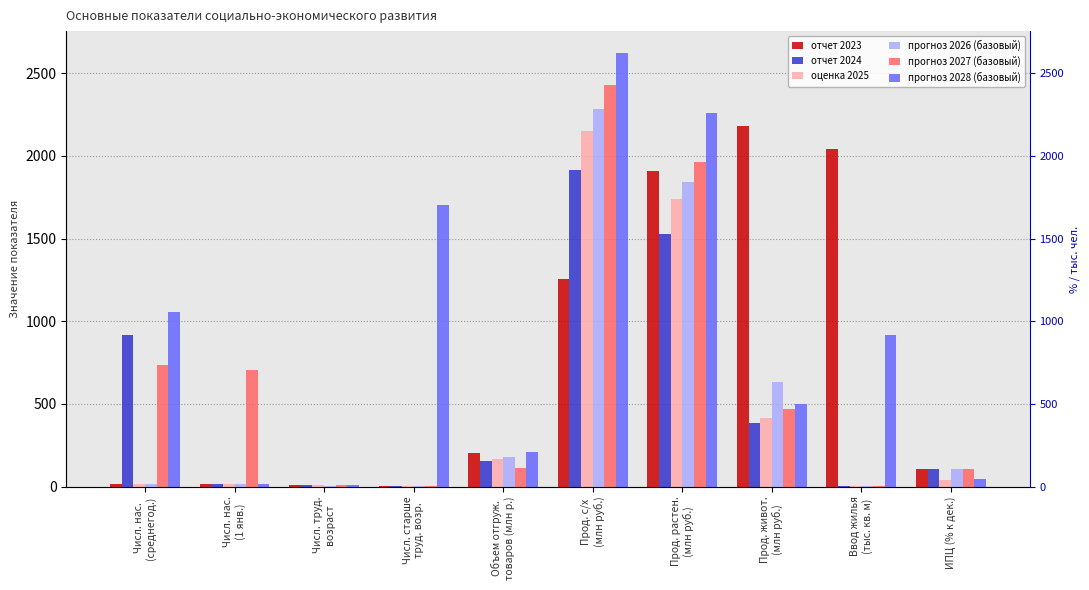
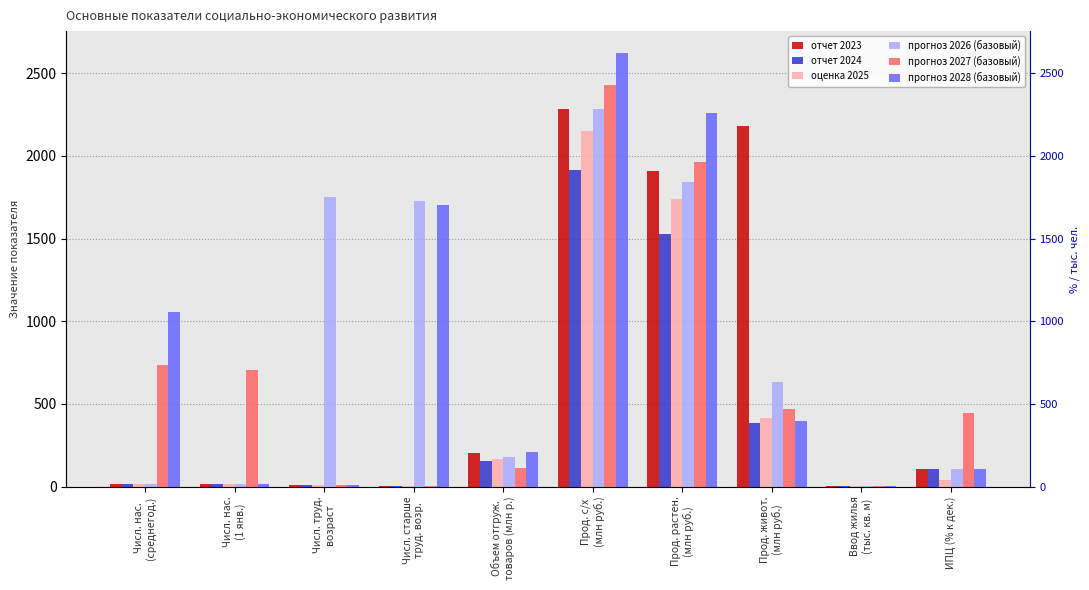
  {
    "отчет 2023": {
      "Числ. нас. (среднегод.)": 20,
      "Числ. нас. (1 янв.)": 20,
      "Объем отгруж. товаров (млн р.)": 200,
-     "Прод. с/х (млн руб.)": 1260,
+     "Прод. с/х (млн руб.)": 2280,
      "Прод. растен. (млн руб.)": 1910,
      "Прод. живот. (млн руб.)": 2180,
-     "Ввод жилья (тыс. кв. м)": 2040,
+     "Ввод жилья (тыс. кв. м)": 0,
      "ИПЦ (% к дек.)": 110
    },
    "отчет 2024": {
-     "Числ. нас. (среднегод.)": 920,
+     "Числ. нас. (среднегод.)": 20,
      "Числ. нас. (1 янв.)": 20,
      "Объем отгруж. товаров (млн р.)": 150,
      "Прод. с/х (млн руб.)": 1910,
      "Прод. растен. (млн руб.)": 1530,
      "Прод. живот. (млн руб.)": 390,
      "ИПЦ (% к дек.)": 110
    },
    "оценка 2025": {
      "Числ. нас. (среднегод.)": 20,
      "Числ. нас. (1 янв.)": 20,
      "Объем отгруж. товаров (млн р.)": 170,
      "Прод. с/х (млн руб.)": 2150,
      "Прод. растен. (млн руб.)": 1740,
      "Прод. живот. (млн руб.)": 420,
      "ИПЦ (% к дек.)": 40
    },
    "прогноз 2026 (базовый)": {
      "Числ. нас. (среднегод.)": 20,
      "Числ. нас. (1 янв.)": 20,
-     "Числ. труд. возраст": 0,
-     "Числ. старше труд. возр.": 0,
+     "Числ. труд. возраст": 1750,
+     "Числ. старше труд. возр.": 1730,
      "Объем отгруж. товаров (млн р.)": 180,
      "Прод. с/х (млн руб.)": 2280,
      "Прод. растен. (млн руб.)": 1840,
      "Прод. живот. (млн руб.)": 630,
      "ИПЦ (% к дек.)": 100
    },
    "прогноз 2027 (базовый)": {
      "Числ. нас. (среднегод.)": 740,
      "Числ. нас. (1 янв.)": 710,
      "Объем отгруж. товаров (млн р.)": 120,
      "Прод. с/х (млн руб.)": 2430,
      "Прод. растен. (млн руб.)": 1960,
      "Прод. живот. (млн руб.)": 470,
-     "ИПЦ (% к дек.)": 100
+     "ИПЦ (% к дек.)": 450
    },
    "прогноз 2028 (базовый)": {
      "Числ. нас. (среднегод.)": 1060,
      "Числ. нас. (1 янв.)": 20,
      "Числ. старше труд. возр.": 1710,
      "Объем отгруж. товаров (млн р.)": 210,
      "Прод. с/х (млн руб.)": 2620,
      "Прод. растен. (млн руб.)": 2260,
-     "Прод. живот. (млн руб.)": 500,
-     "Ввод жилья (тыс. кв. м)": 920,
-     "ИПЦ (% к дек.)": 50
+     "Прод. живот. (млн руб.)": 400,
+     "Ввод жилья (тыс. кв. м)": 0,
+     "ИПЦ (% к дек.)": 100
    }
  }
